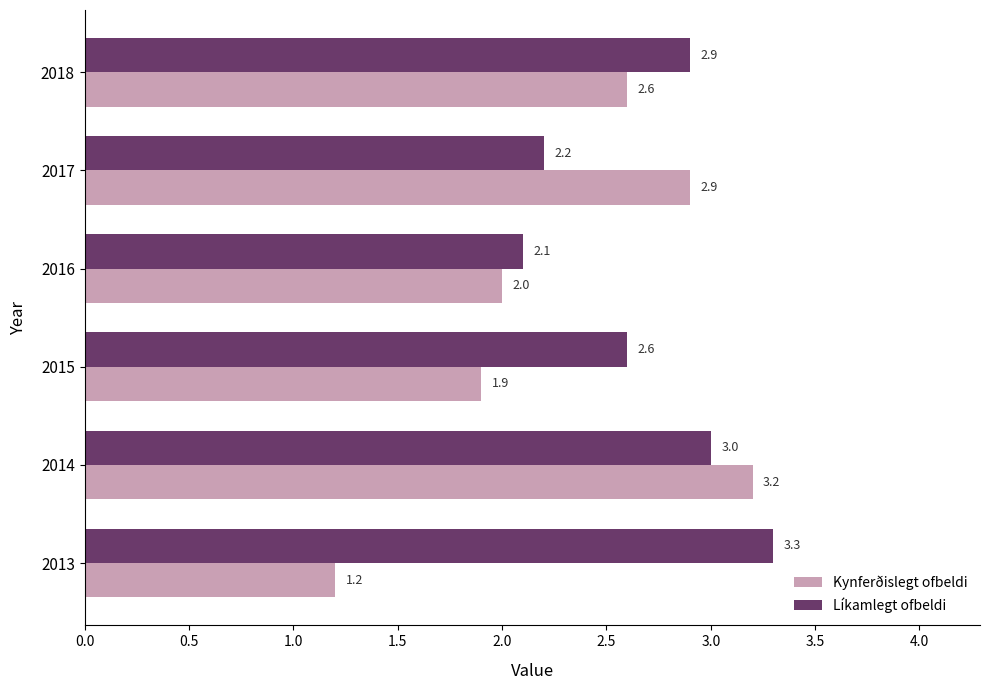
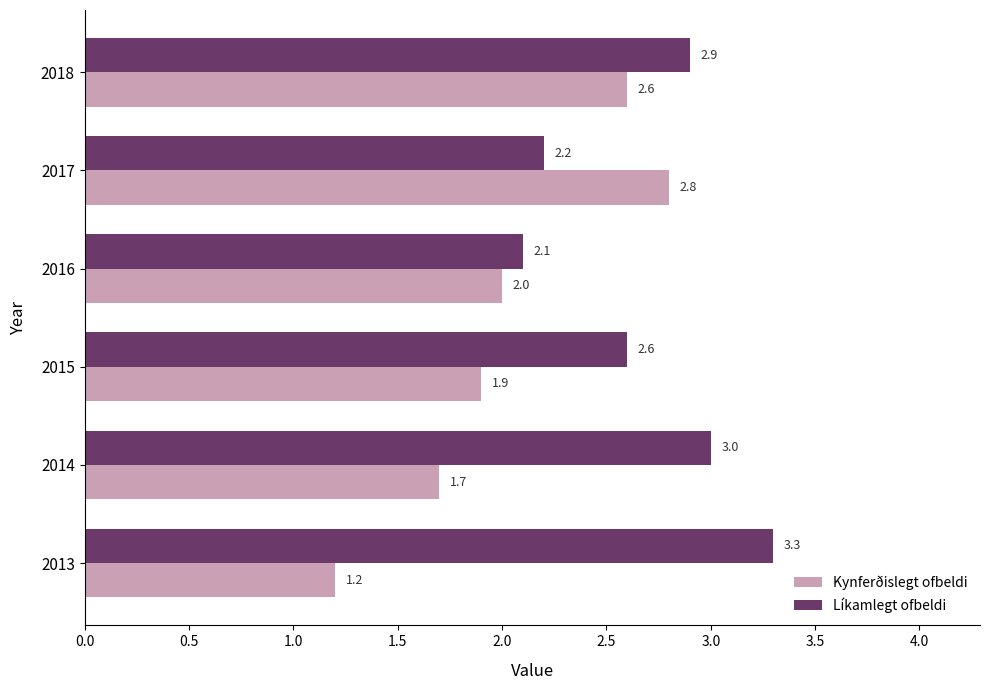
  {
    "Kynferðislegt ofbeldi": {
      "2018": 2.6,
-     "2017": 2.9,
+     "2017": 2.8,
      "2016": 2.0,
      "2015": 1.9,
-     "2014": 3.2,
+     "2014": 1.7,
      "2013": 1.2
    },
    "Líkamlegt ofbeldi": {
      "2018": 2.9,
      "2017": 2.2,
      "2016": 2.1,
      "2015": 2.6,
      "2014": 3.0,
      "2013": 3.3
    }
  }
